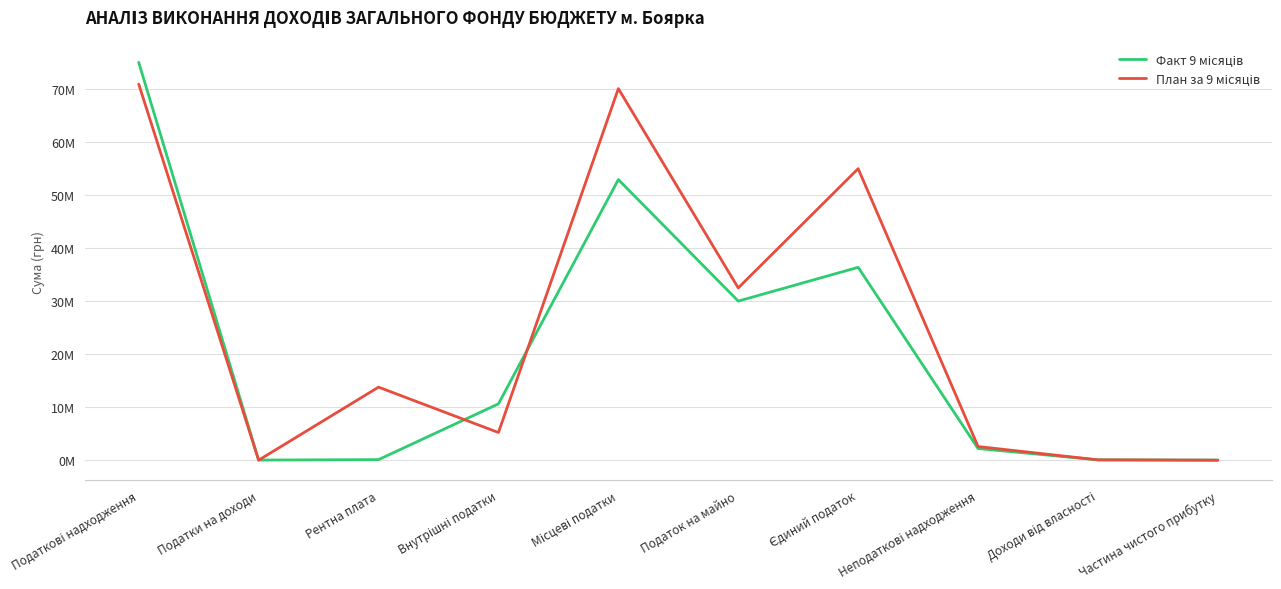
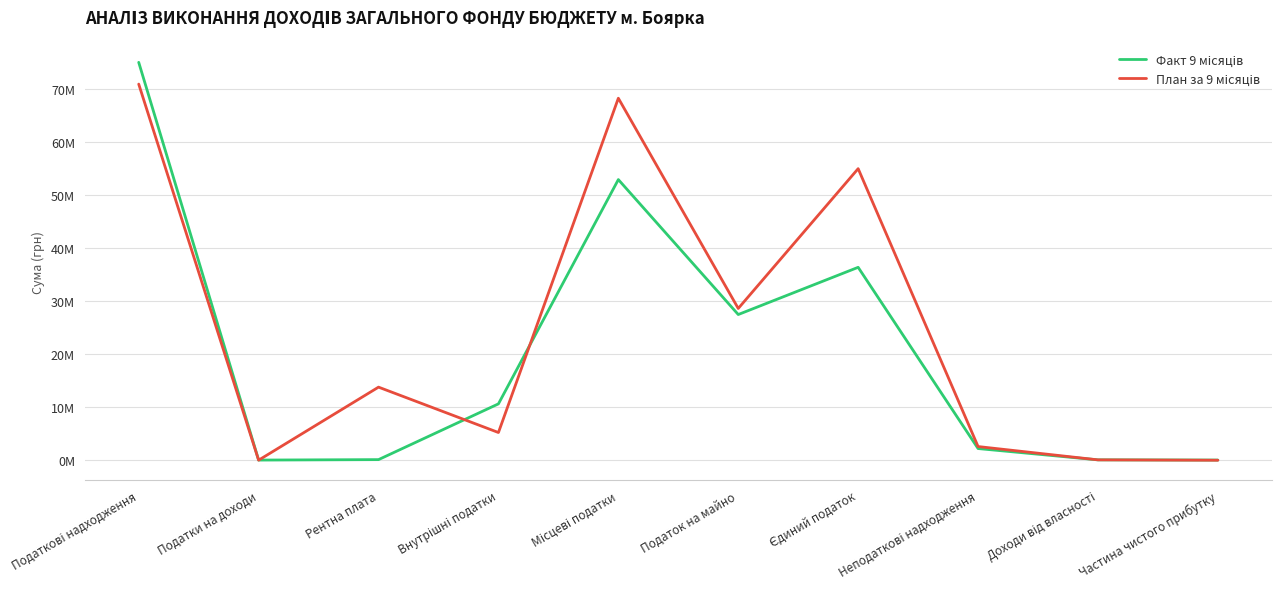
  {
    "Факт 9 місяців": {
      "Податкові надходження": 75000000,
      "Рентна плата": 0,
      "Внутрішні податки": 11000000,
      "Місцеві податки": 53000000,
-     "Податок на майно": 30000000,
+     "Податок на майно": 28000000,
      "Єдиний податок": 36000000
    },
    "План за 9 місяців": {
      "Податкові надходження": 71000000,
      "Рентна плата": 14000000,
      "Внутрішні податки": 5000000,
-     "Місцеві податки": 70000000,
-     "Податок на майно": 33000000,
+     "Місцеві податки": 68000000,
+     "Податок на майно": 29000000,
      "Єдиний податок": 55000000
    }
  }
